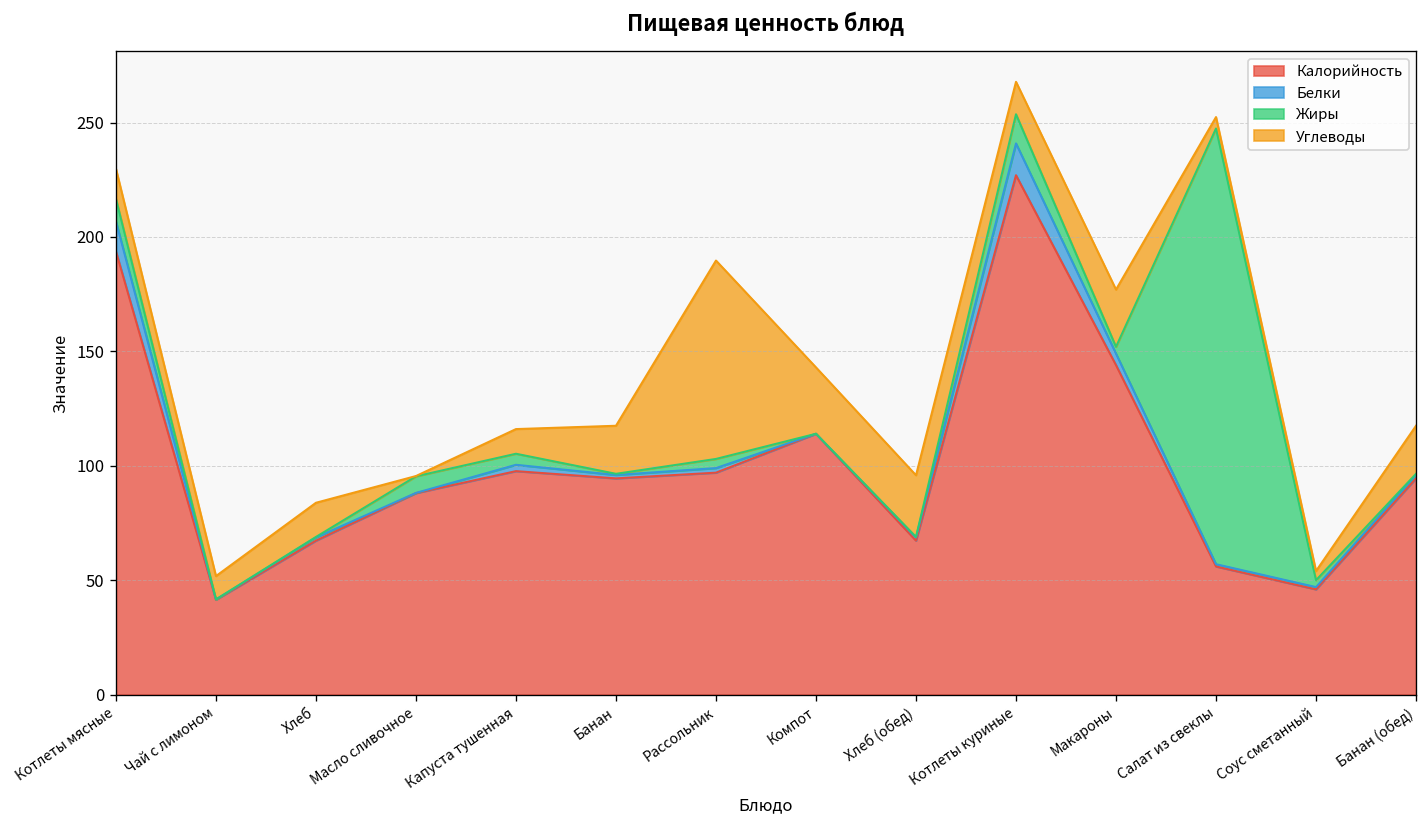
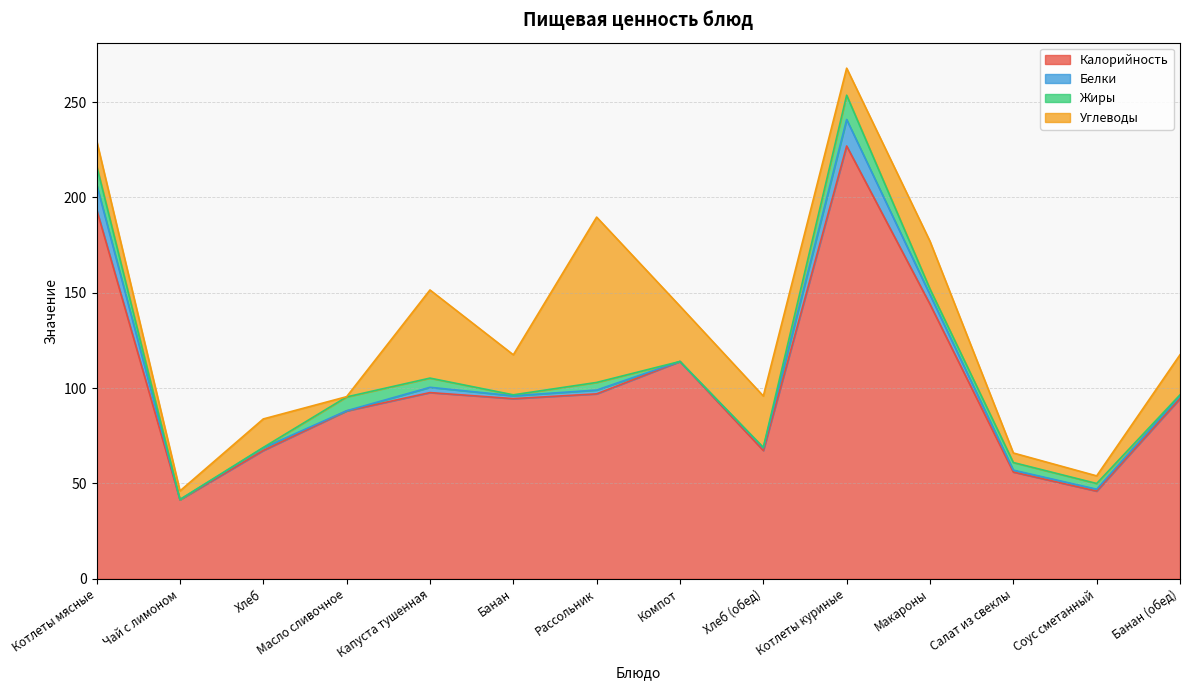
  {
    "Калорийность": {
      "Котлеты мясные": 194,
      "Хлеб": 67,
      "Капуста тушенная": 98,
      "Банан": 95,
      "Рассольник": 97,
      "Хлеб (обед)": 67,
      "Котлеты куриные": 227,
      "Макароны": 144,
      "Банан (обед)": 95
    },
    "Белки": {
      "Котлеты мясные": 13,
      "Капуста тушенная": 3,
      "Рассольник": 2,
      "Котлеты куриные": 14,
      "Макароны": 5
    },
    "Жиры": {
      "Котлеты мясные": 10,
      "Капуста тушенная": 5,
      "Рассольник": 4,
      "Котлеты куриные": 13,
      "Макароны": 3,
-     "Салат из свеклы": 190,
+     "Салат из свеклы": 4,
      "Соус сметанный": 3
    },
    "Углеводы": {
      "Котлеты мясные": 13,
-     "Чай с лимоном": 10,
+     "Чай с лимоном": 5,
      "Хлеб": 15,
-     "Капуста тушенная": 11,
+     "Капуста тушенная": 46,
      "Банан": 21,
      "Рассольник": 87,
      "Компот": 29,
      "Хлеб (обед)": 27,
      "Котлеты куриные": 14,
      "Макароны": 25,
      "Салат из свеклы": 5,
      "Соус сметанный": 4,
      "Банан (обед)": 21
    }
  }
